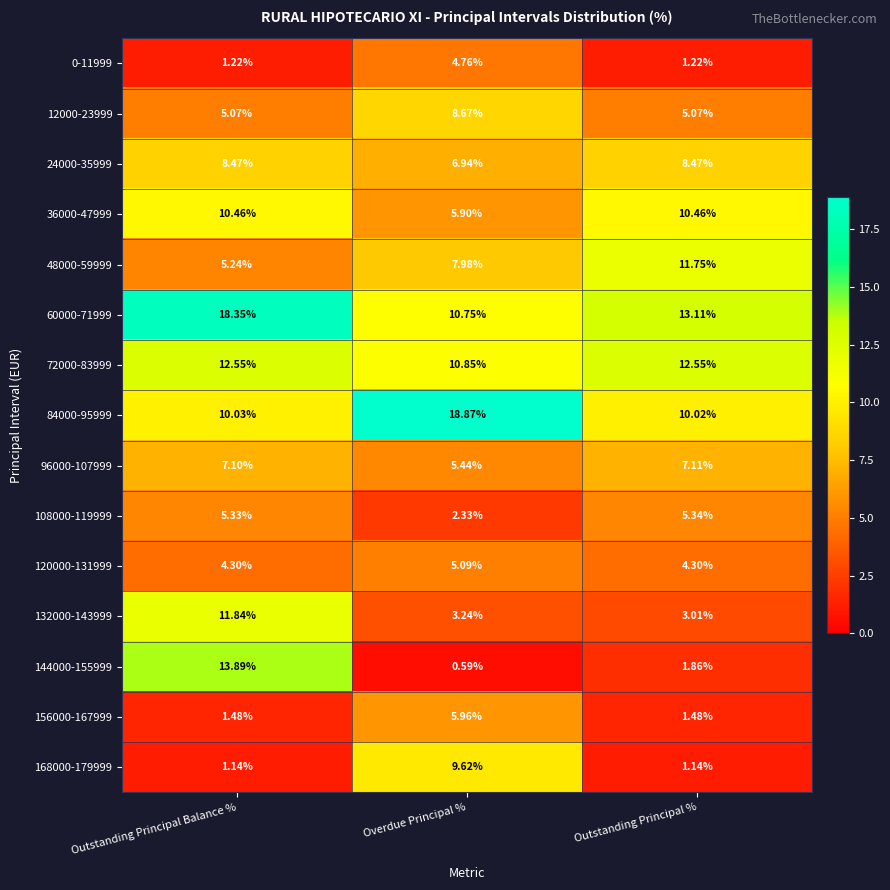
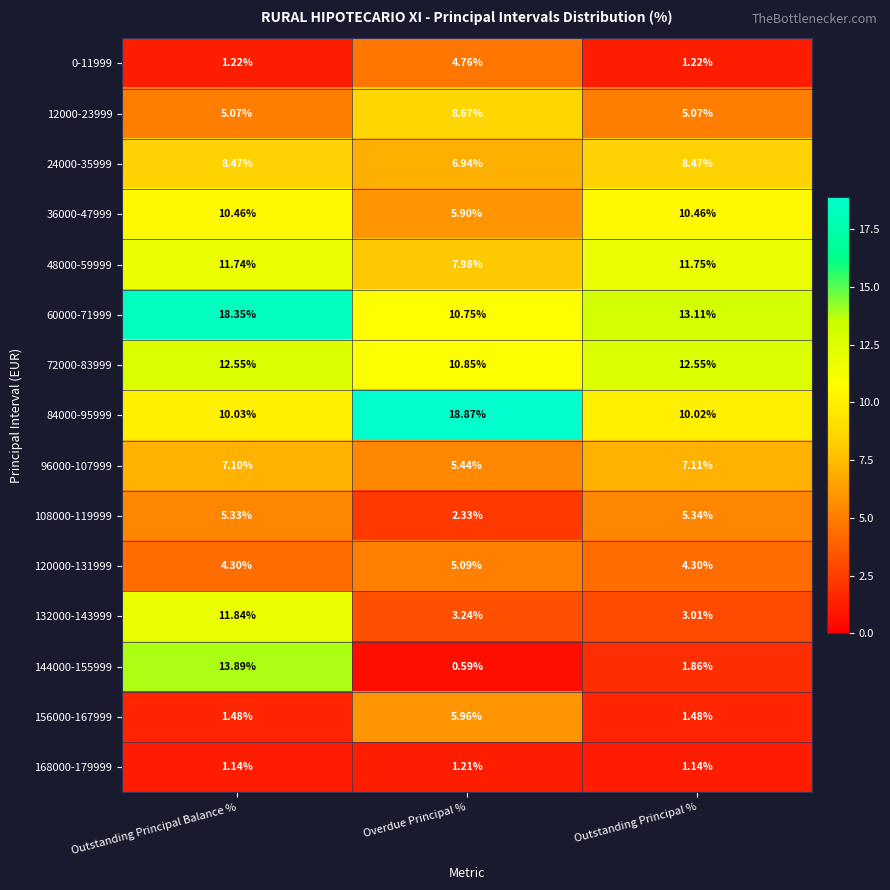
  {
    "0-11999": {
      "Outstanding Principal Balance %": "1.22%",
      "Overdue Principal %": "4.76%",
      "Outstanding Principal %": "1.22%"
    },
    "12000-23999": {
      "Outstanding Principal Balance %": "5.07%",
      "Overdue Principal %": "8.67%",
      "Outstanding Principal %": "5.07%"
    },
    "24000-35999": {
      "Outstanding Principal Balance %": "8.47%",
      "Overdue Principal %": "6.94%",
      "Outstanding Principal %": "8.47%"
    },
    "36000-47999": {
      "Outstanding Principal Balance %": "10.46%",
      "Overdue Principal %": "5.90%",
      "Outstanding Principal %": "10.46%"
    },
    "48000-59999": {
-     "Outstanding Principal Balance %": "5.24%",
+     "Outstanding Principal Balance %": "11.74%",
      "Overdue Principal %": "7.98%",
      "Outstanding Principal %": "11.75%"
    },
    "60000-71999": {
      "Outstanding Principal Balance %": "18.35%",
      "Overdue Principal %": "10.75%",
      "Outstanding Principal %": "13.11%"
    },
    "72000-83999": {
      "Outstanding Principal Balance %": "12.55%",
      "Overdue Principal %": "10.85%",
      "Outstanding Principal %": "12.55%"
    },
    "84000-95999": {
      "Outstanding Principal Balance %": "10.03%",
      "Overdue Principal %": "18.87%",
      "Outstanding Principal %": "10.02%"
    },
    "96000-107999": {
      "Outstanding Principal Balance %": "7.10%",
      "Overdue Principal %": "5.44%",
      "Outstanding Principal %": "7.11%"
    },
    "108000-119999": {
      "Outstanding Principal Balance %": "5.33%",
      "Overdue Principal %": "2.33%",
      "Outstanding Principal %": "5.34%"
    },
    "120000-131999": {
      "Outstanding Principal Balance %": "4.30%",
      "Overdue Principal %": "5.09%",
      "Outstanding Principal %": "4.30%"
    },
    "132000-143999": {
      "Outstanding Principal Balance %": "11.84%",
      "Overdue Principal %": "3.24%",
      "Outstanding Principal %": "3.01%"
    },
    "144000-155999": {
      "Outstanding Principal Balance %": "13.89%",
      "Overdue Principal %": "0.59%",
      "Outstanding Principal %": "1.86%"
    },
    "156000-167999": {
      "Outstanding Principal Balance %": "1.48%",
      "Overdue Principal %": "5.96%",
      "Outstanding Principal %": "1.48%"
    },
    "168000-179999": {
      "Outstanding Principal Balance %": "1.14%",
-     "Overdue Principal %": "9.62%",
+     "Overdue Principal %": "1.21%",
      "Outstanding Principal %": "1.14%"
    }
  }
